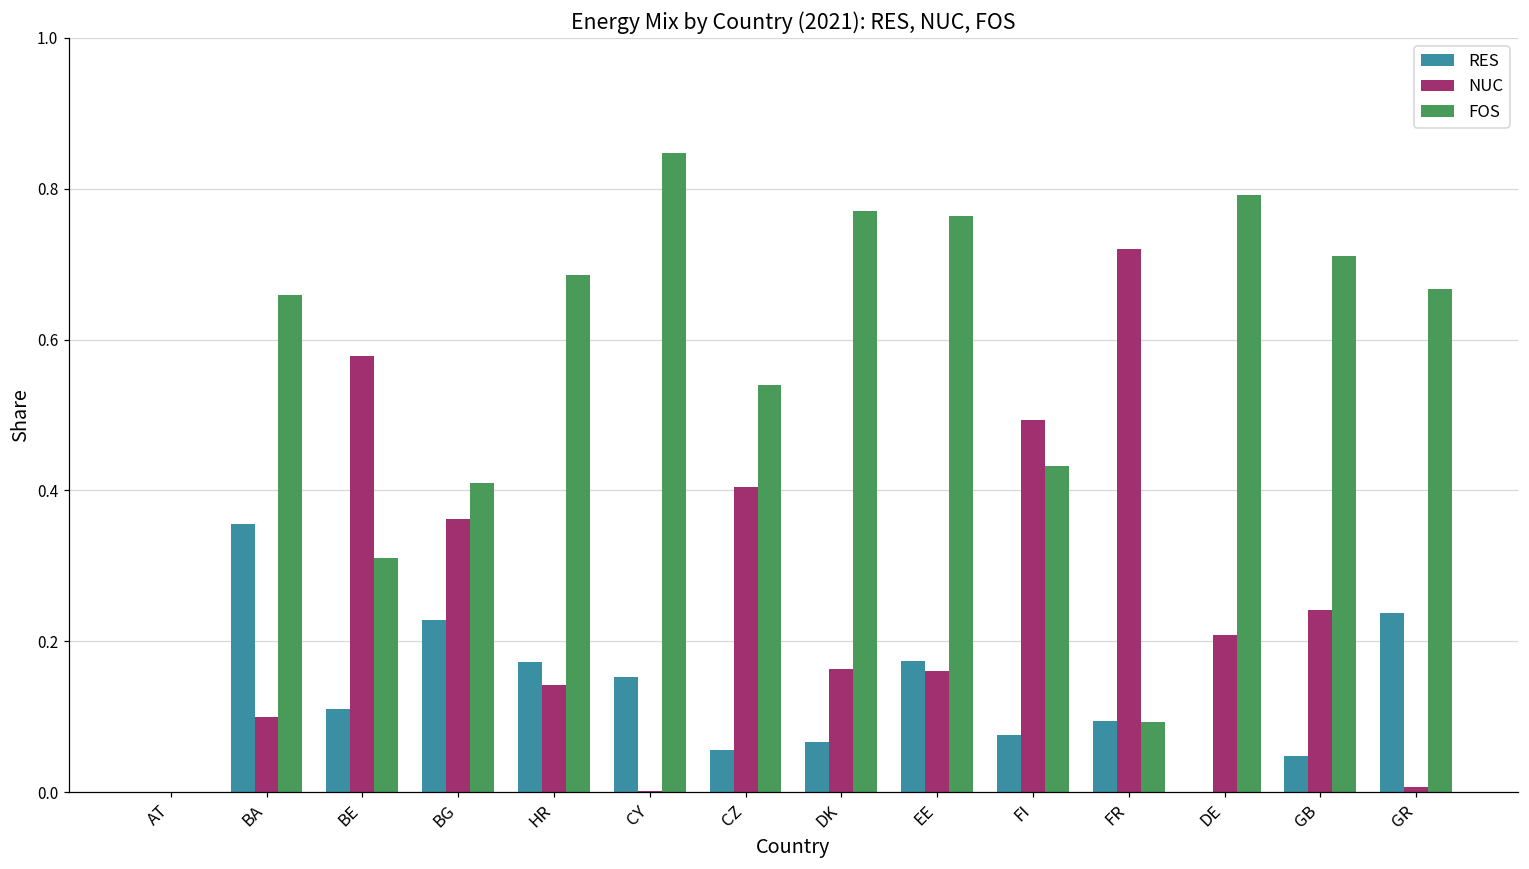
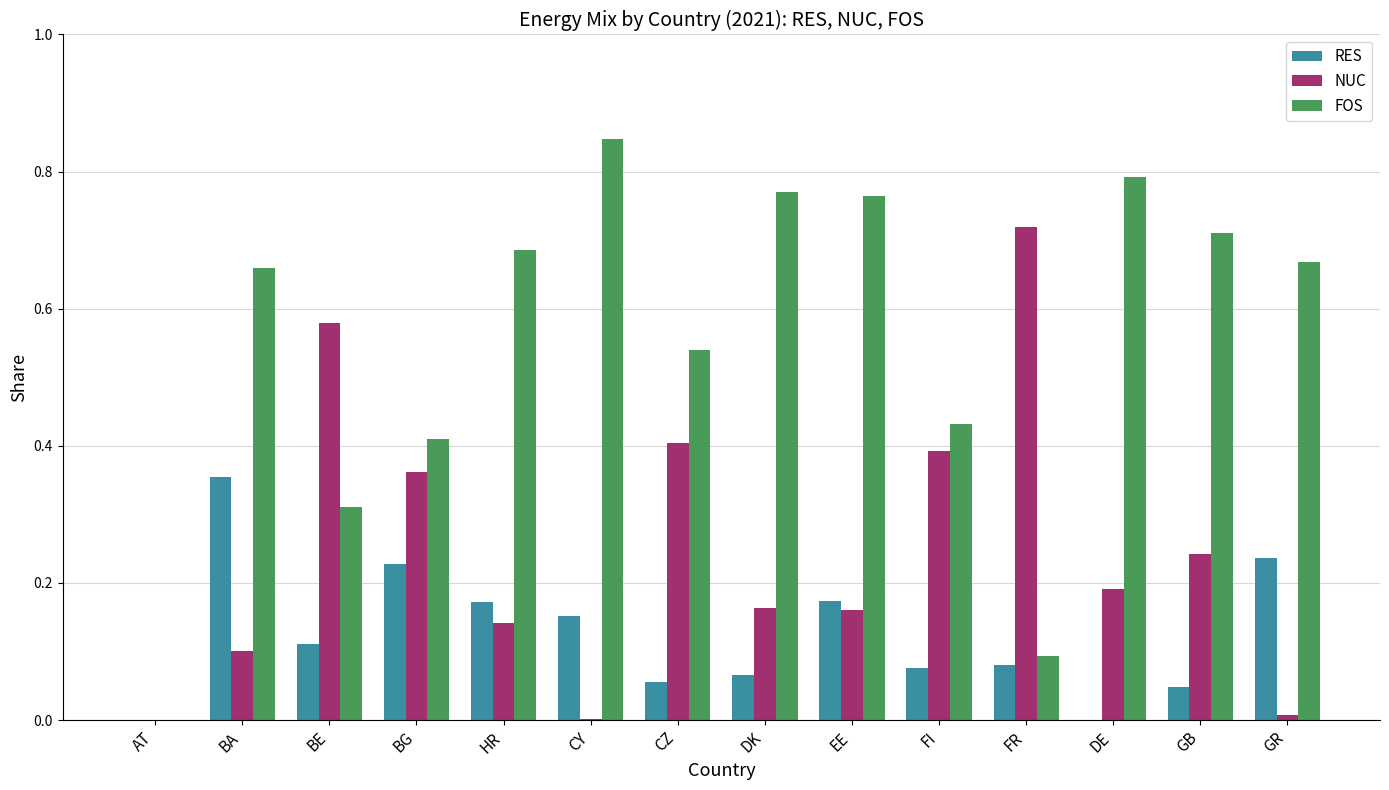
  {
    "RES": {
      "AT": 0.00,
      "BA": 0.35,
      "BE": 0.11,
      "BG": 0.23,
      "HR": 0.17,
      "CY": 0.15,
      "CZ": 0.06,
      "DK": 0.07,
      "EE": 0.17,
      "FI": 0.08,
-     "FR": 0.09,
+     "FR": 0.08,
      "DE": 0.00,
      "GB": 0.05,
      "GR": 0.24
    },
    "NUC": {
      "AT": 0.00,
      "BA": 0.10,
      "BE": 0.58,
      "BG": 0.36,
      "HR": 0.14,
      "CZ": 0.40,
      "DK": 0.16,
      "EE": 0.16,
-     "FI": 0.49,
+     "FI": 0.39,
      "FR": 0.72,
-     "DE": 0.21,
+     "DE": 0.19,
      "GB": 0.24,
      "GR": 0.01
    },
    "FOS": {
      "AT": 0.00,
      "BA": 0.66,
      "BE": 0.31,
      "BG": 0.41,
      "HR": 0.69,
      "CY": 0.85,
      "CZ": 0.54,
      "DK": 0.77,
      "EE": 0.76,
      "FI": 0.43,
      "FR": 0.09,
      "DE": 0.79,
      "GB": 0.71,
      "GR": 0.67
    }
  }
